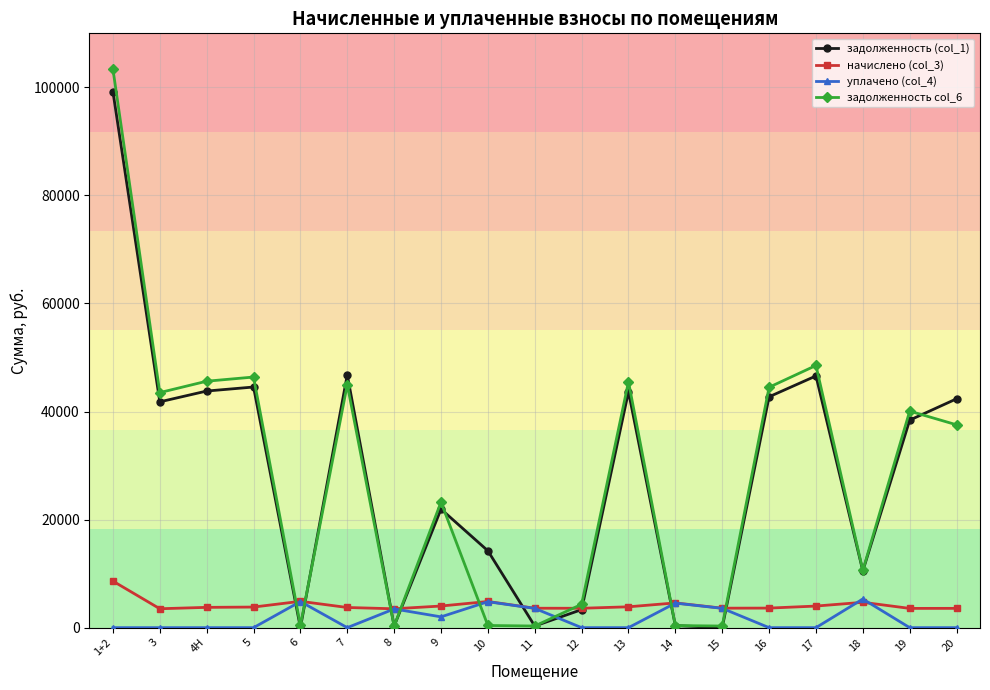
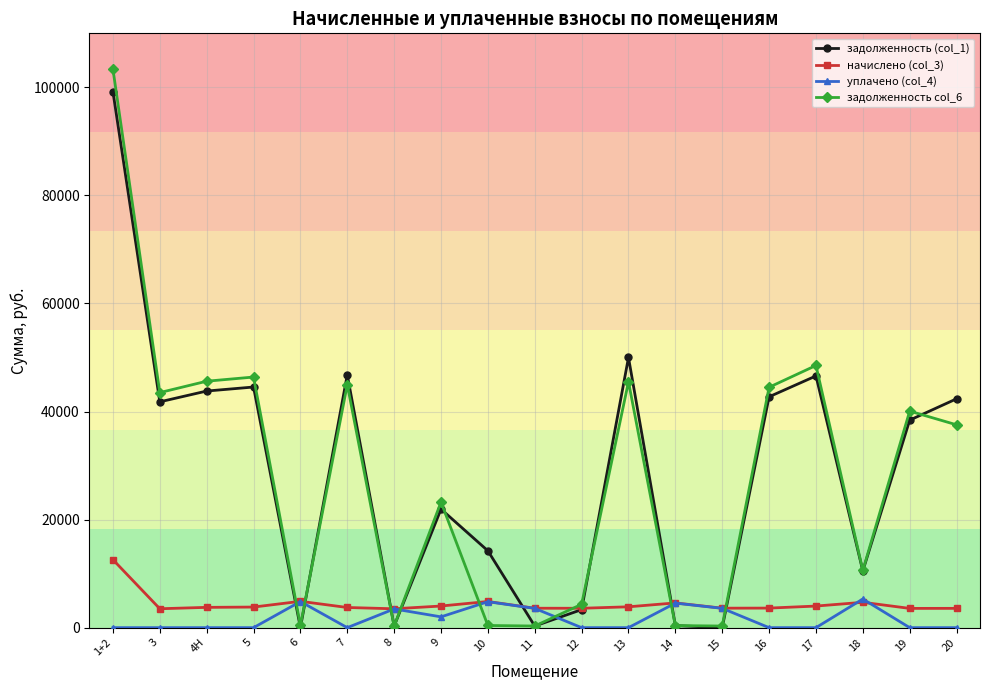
  {
    "задолженность (col_1)": {
      "1+2": 99000,
      "3": 42000,
      "4Н": 44000,
      "5": 45000,
      "7": 47000,
      "9": 22000,
      "10": 14000,
-     "13": 44000,
+     "13": 50000,
      "16": 43000,
      "17": 47000,
      "19": 38000,
      "20": 42000
    },
    "начислено (col_3)": {
-     "1+2": 9000,
+     "1+2": 13000,
      "3": 4000,
      "4Н": 4000,
      "5": 4000,
      "7": 4000,
      "9": 4000,
      "13": 4000,
      "16": 4000,
      "17": 4000,
      "18": 5000,
      "19": 4000,
      "20": 4000
    },
    "уплачено (col_4)": {
      "1+2": 0,
      "3": 0,
      "4Н": 0,
      "5": 0,
      "7": 0,
      "9": 2000,
      "12": 0,
      "13": 0,
      "16": 0,
      "17": 0,
      "18": 5000,
      "19": 0,
      "20": 0
    },
    "задолженность col_6": {
      "1+2": 103000,
      "3": 44000,
      "4Н": 46000,
      "5": 46000,
      "7": 45000,
      "9": 23000,
      "10": 0,
      "12": 4000,
      "13": 46000,
      "16": 44000,
      "17": 49000,
      "19": 40000,
      "20": 38000
    }
  }
